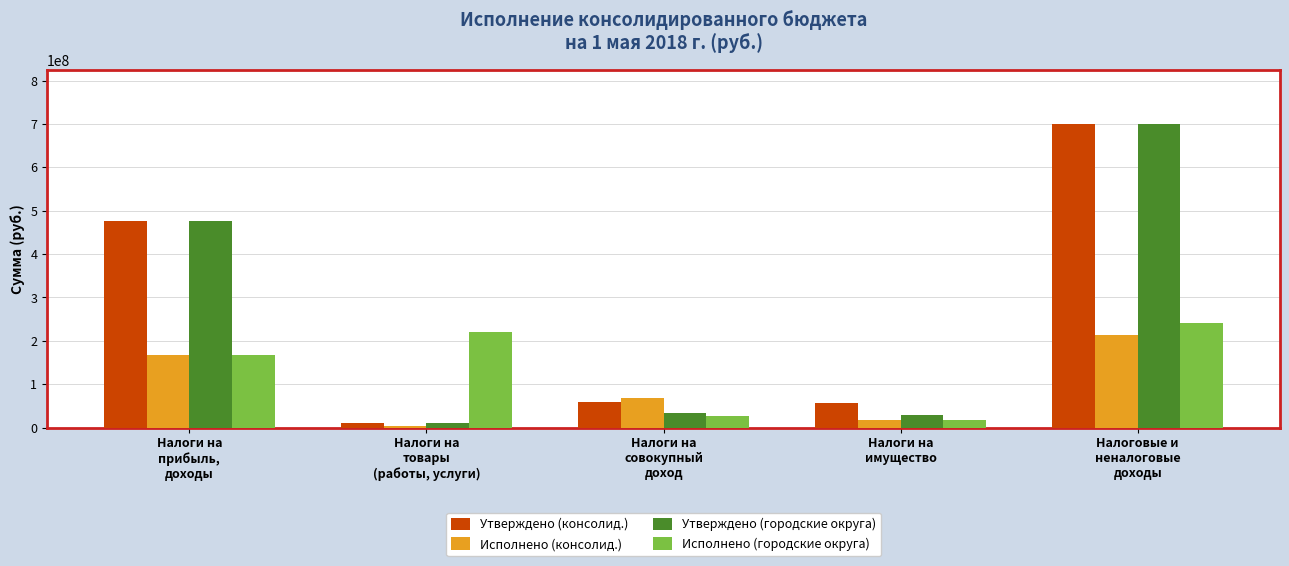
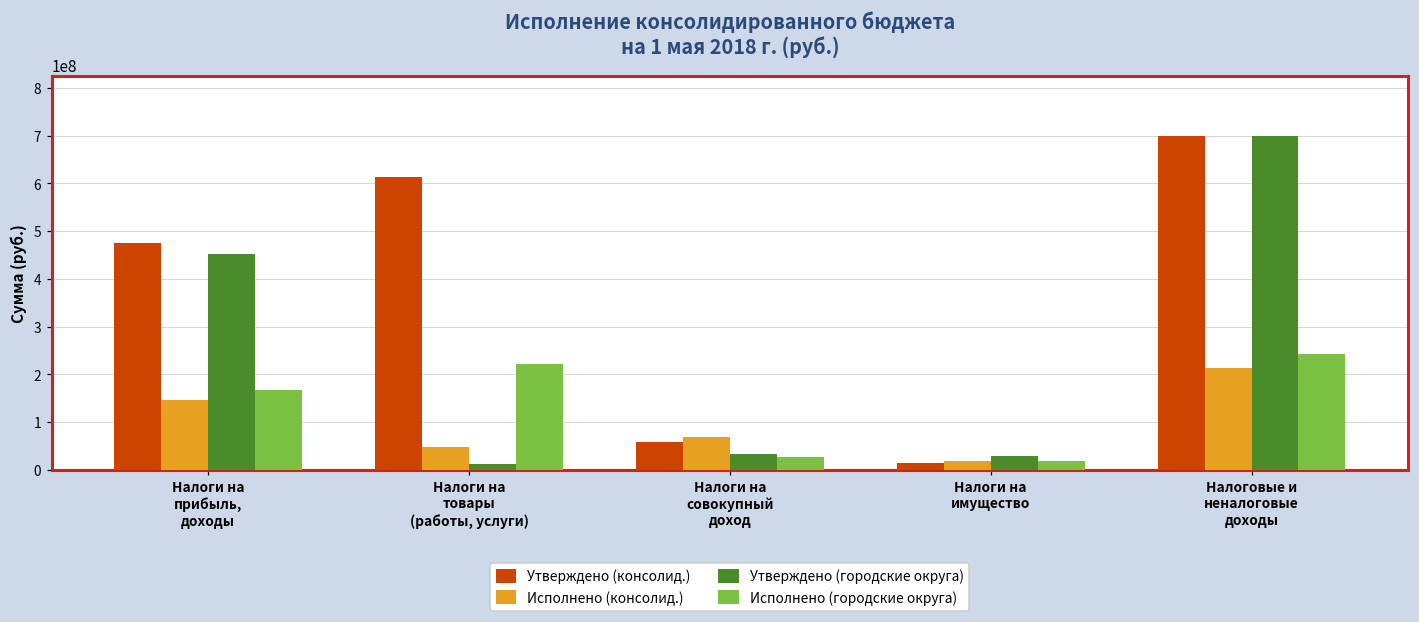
  {
    "Утверждено (консолид.)": {
      "Налоги на прибыль, доходы": 480000000,
-     "Налоги на товары (работы, услуги)": 10000000,
+     "Налоги на товары (работы, услуги)": 610000000,
      "Налоги на совокупный доход": 60000000,
-     "Налоги на имущество": 60000000,
+     "Налоги на имущество": 10000000,
      "Налоговые и неналоговые доходы": 700000000
    },
    "Исполнено (консолид.)": {
-     "Налоги на прибыль, доходы": 170000000,
-     "Налоги на товары (работы, услуги)": 0,
+     "Налоги на прибыль, доходы": 150000000,
+     "Налоги на товары (работы, услуги)": 50000000,
      "Налоги на совокупный доход": 70000000,
      "Налоги на имущество": 20000000,
      "Налоговые и неналоговые доходы": 210000000
    },
    "Утверждено (городские округа)": {
-     "Налоги на прибыль, доходы": 480000000,
+     "Налоги на прибыль, доходы": 450000000,
      "Налоги на товары (работы, услуги)": 10000000,
      "Налоги на совокупный доход": 30000000,
      "Налоги на имущество": 30000000,
      "Налоговые и неналоговые доходы": 700000000
    },
    "Исполнено (городские округа)": {
      "Налоги на прибыль, доходы": 170000000,
      "Налоги на товары (работы, услуги)": 220000000,
      "Налоги на совокупный доход": 30000000,
      "Налоги на имущество": 20000000,
      "Налоговые и неналоговые доходы": 240000000
    }
  }
